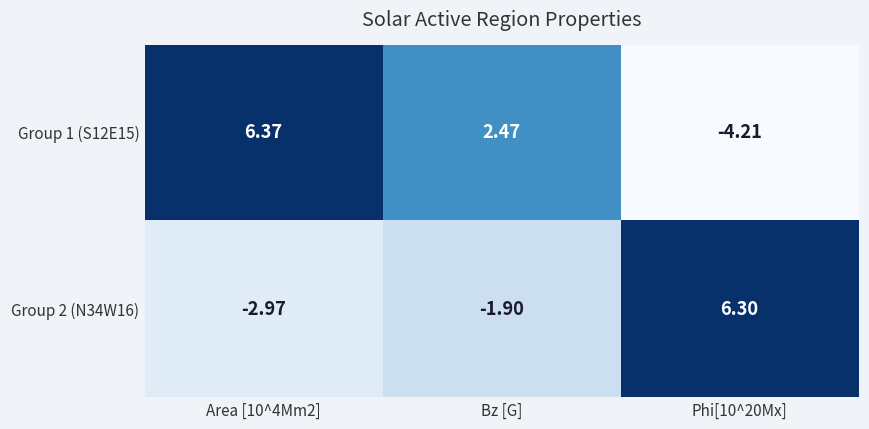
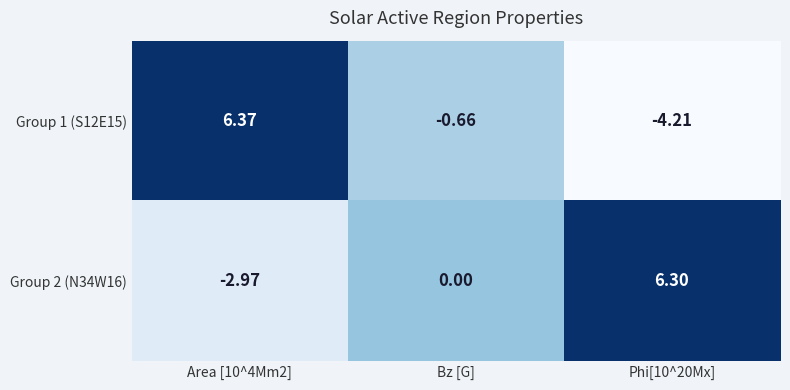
  {
    "Group 1 (S12E15)": {
      "Area [10^4Mm2]": 6.37,
-     "Bz [G]": 2.47,
+     "Bz [G]": -0.66,
      "Phi[10^20Mx]": -4.21
    },
    "Group 2 (N34W16)": {
      "Area [10^4Mm2]": -2.97,
-     "Bz [G]": -1.90,
+     "Bz [G]": 0.00,
      "Phi[10^20Mx]": 6.30
    }
  }
